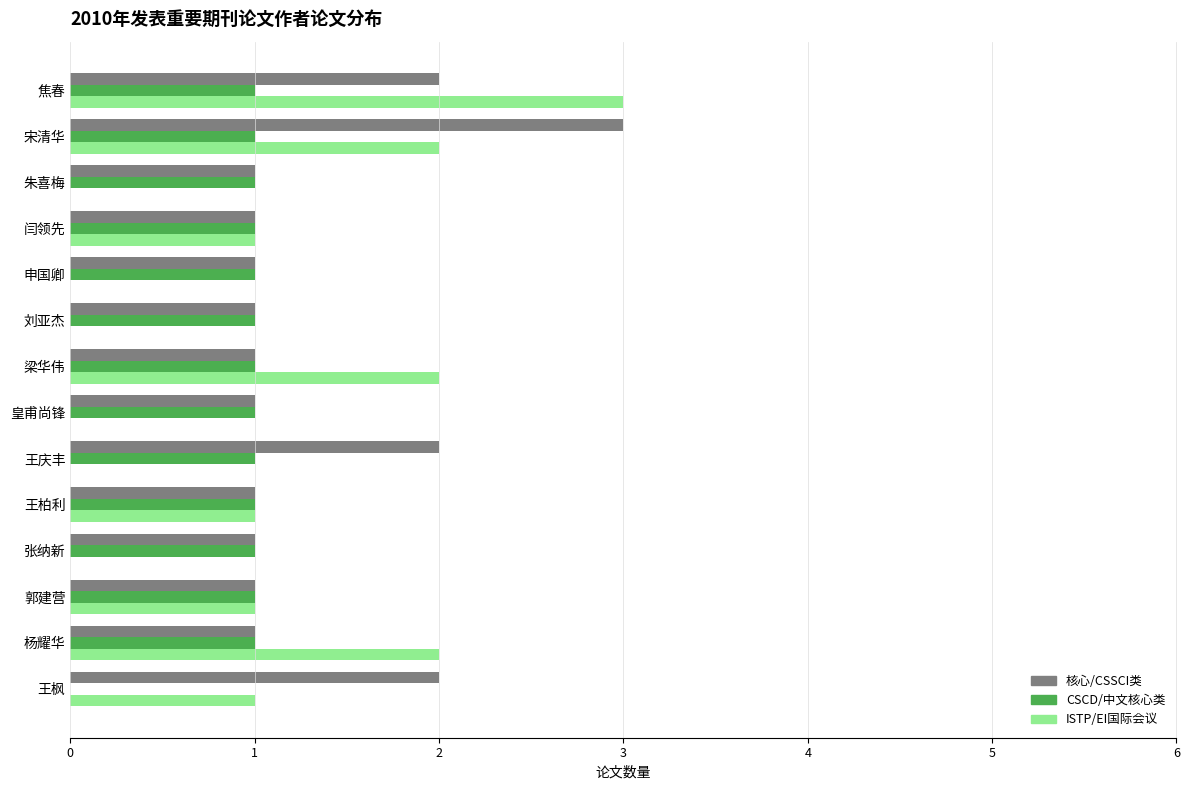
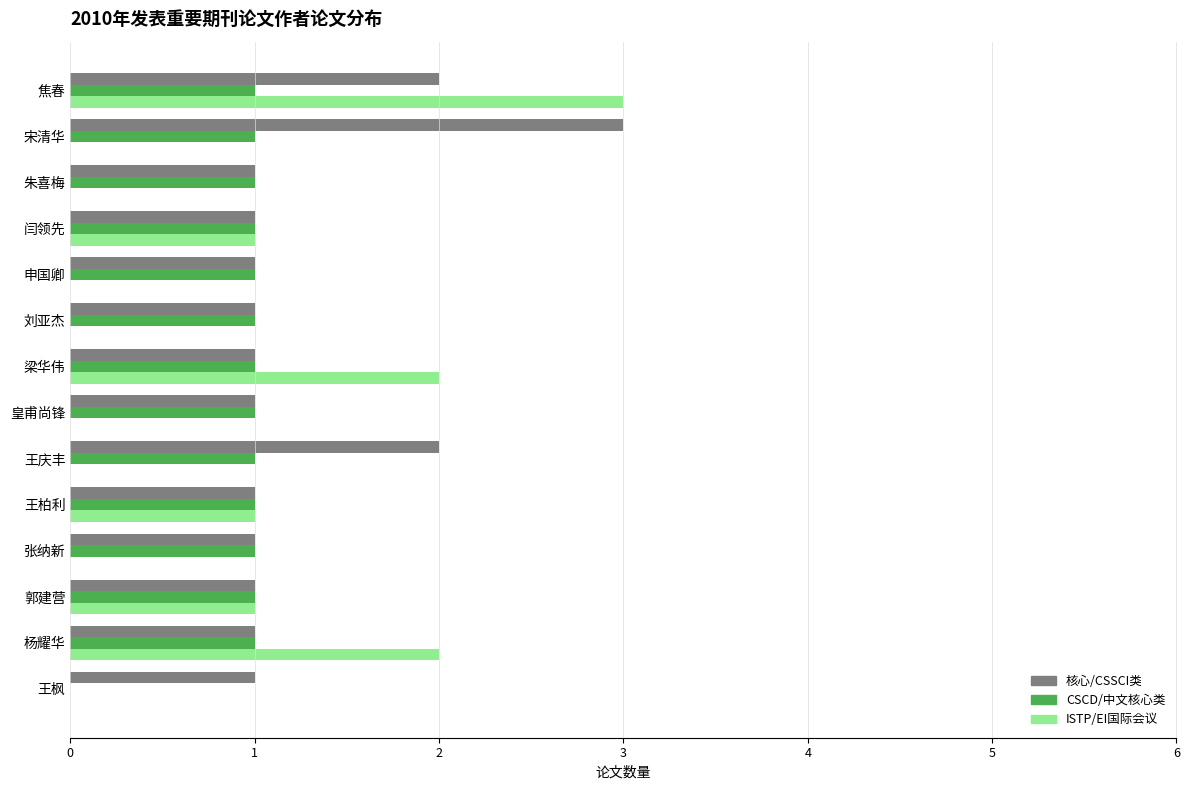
  {
    "核心/CSSCI类": {
      "焦春": 2,
      "宋清华": 3,
      "朱喜梅": 1,
      "闫领先": 1,
      "申国卿": 1,
      "刘亚杰": 1,
      "梁华伟": 1,
      "皇甫尚锋": 1,
      "王庆丰": 2,
      "王柏利": 1,
      "张纳新": 1,
      "郭建营": 1,
      "杨耀华": 1,
-     "王枫": 2
+     "王枫": 1
    },
    "CSCD/中文核心类": {
      "焦春": 1,
      "宋清华": 1,
      "朱喜梅": 1,
      "闫领先": 1,
      "申国卿": 1,
      "刘亚杰": 1,
      "梁华伟": 1,
      "皇甫尚锋": 1,
      "王庆丰": 1,
      "王柏利": 1,
      "张纳新": 1,
      "郭建营": 1,
      "杨耀华": 1,
      "王枫": 0
    },
    "ISTP/EI国际会议": {
      "焦春": 3,
-     "宋清华": 2,
+     "宋清华": 0,
      "朱喜梅": 0,
      "闫领先": 1,
      "申国卿": 0,
      "刘亚杰": 0,
      "梁华伟": 2,
      "皇甫尚锋": 0,
      "王庆丰": 0,
      "王柏利": 1,
      "张纳新": 0,
      "郭建营": 1,
      "杨耀华": 2,
-     "王枫": 1
+     "王枫": 0
    }
  }
